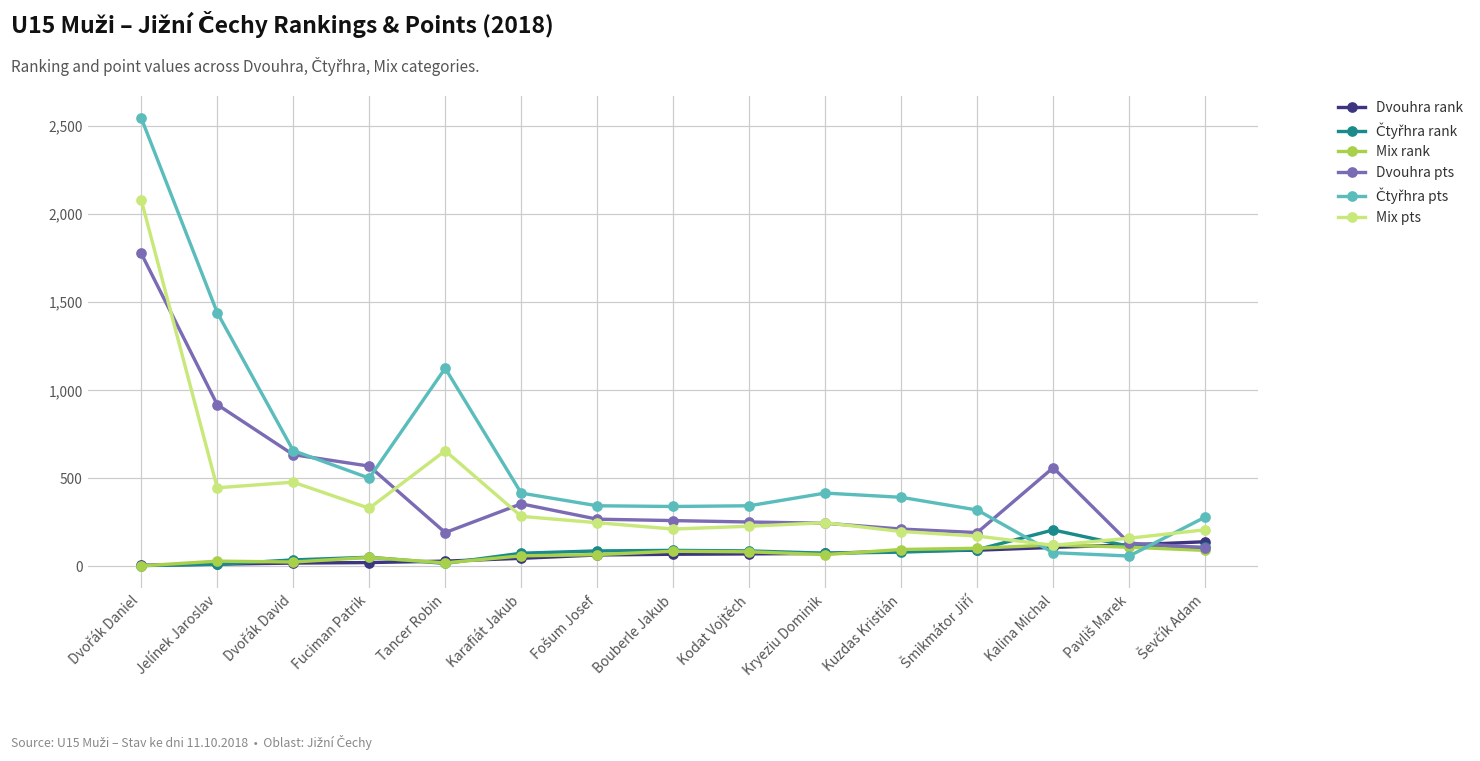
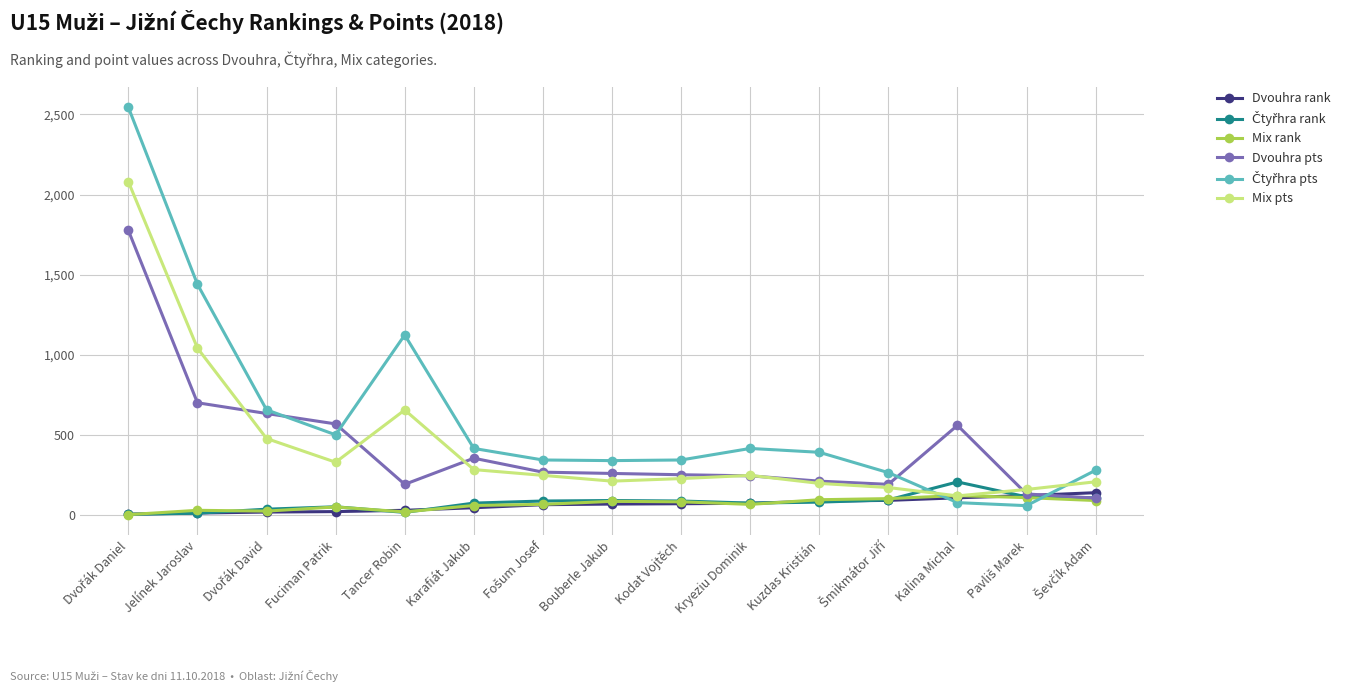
  {
    "Dvouhra rank": {
      "Fuciman Patrik": "20",
      "Bouberle Jakub": "70",
      "Ševčík Adam": "140"
    },
    "Čtyřhra rank": {
      "Fošum Josef": "90",
      "Kalina Michal": "210"
    },
    "Mix rank": {
      "Jelínek Jaroslav": "30"
    },
    "Dvouhra pts": {
      "Dvořák Daniel": "1,780",
-     "Jelínek Jaroslav": "920",
+     "Jelínek Jaroslav": "700",
      "Dvořák David": "630",
      "Fuciman Patrik": "570",
      "Tancer Robin": "190",
      "Karafiát Jakub": "360",
      "Fošum Josef": "270",
      "Bouberle Jakub": "260",
      "Kodat Vojtěch": "250",
      "Šmikmátor Jiří": "190",
      "Kalina Michal": "560"
    },
    "Čtyřhra pts": {
      "Dvořák Daniel": "2,540",
      "Jelínek Jaroslav": "1,440",
      "Dvořák David": "660",
      "Fuciman Patrik": "500",
      "Tancer Robin": "1,120",
      "Karafiát Jakub": "420",
      "Fošum Josef": "340",
      "Bouberle Jakub": "340",
      "Kodat Vojtěch": "340",
      "Kryeziu Dominik": "420",
      "Kuzdas Kristián": "390",
-     "Šmikmátor Jiří": "320",
+     "Šmikmátor Jiří": "270",
      "Kalina Michal": "80",
      "Pavliš Marek": "60",
      "Ševčík Adam": "280"
    },
    "Mix pts": {
      "Dvořák Daniel": "2,080",
-     "Jelínek Jaroslav": "450",
+     "Jelínek Jaroslav": "1,040",
      "Dvořák David": "480",
      "Fuciman Patrik": "330",
      "Tancer Robin": "660",
      "Karafiát Jakub": "280",
      "Fošum Josef": "250",
      "Bouberle Jakub": "210",
      "Kodat Vojtěch": "230",
      "Šmikmátor Jiří": "170",
      "Pavliš Marek": "160",
      "Ševčík Adam": "210"
    }
  }
